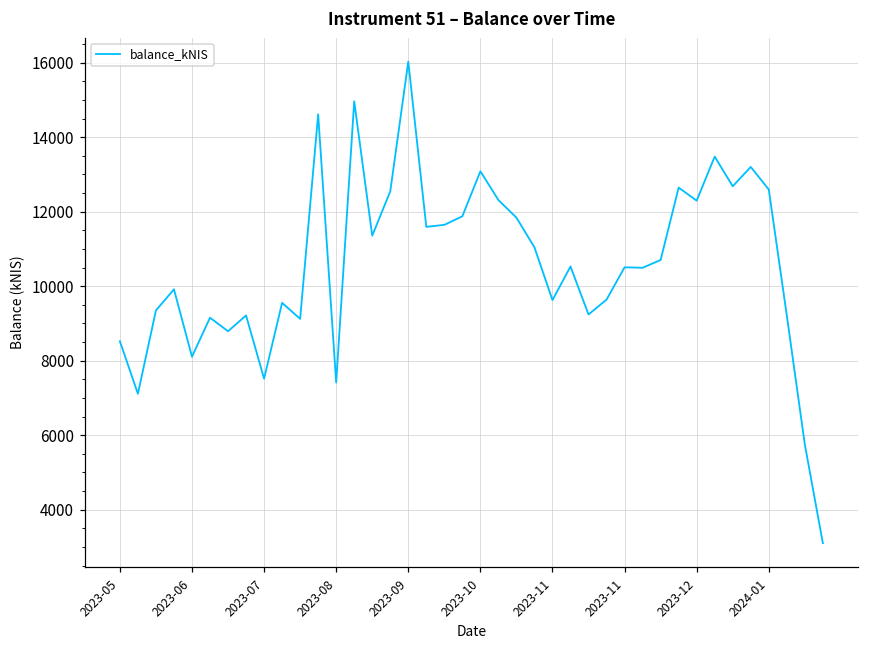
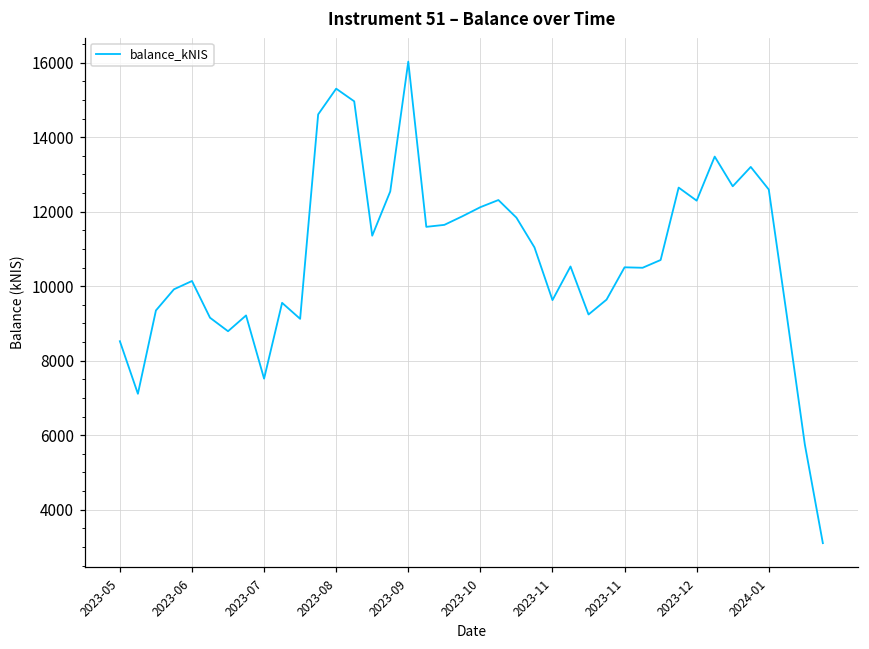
  {
    "2023-05": 8500,
-   "2023-06": 8100,
+   "2023-06": 10100,
    "2023-07": 7500,
-   "2023-08": 7400,
+   "2023-08": 15300,
    "2023-09": 16000,
-   "2023-10": 13100,
+   "2023-10": 12100,
    "2023-12": 12300,
    "2024-01": 12600
  }
